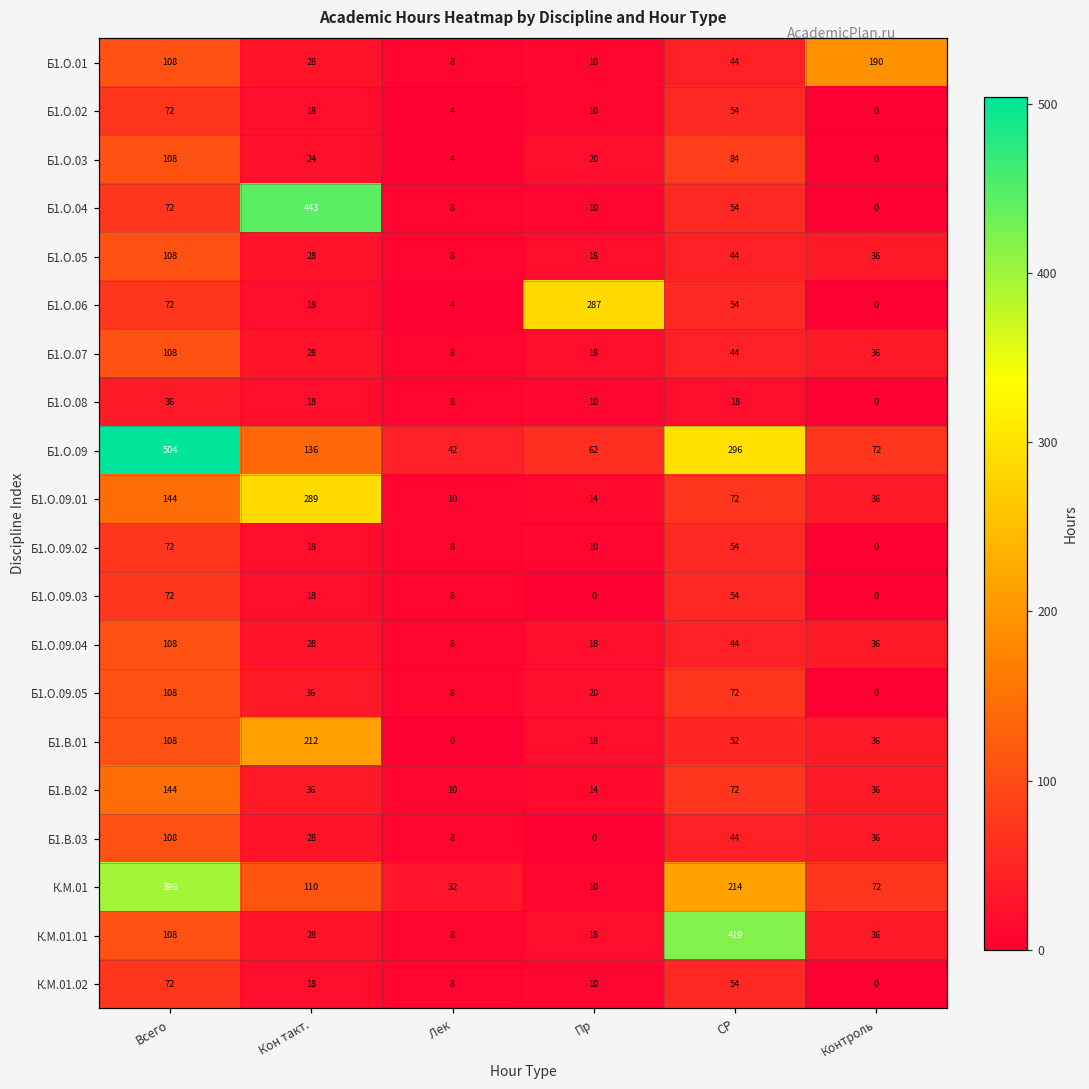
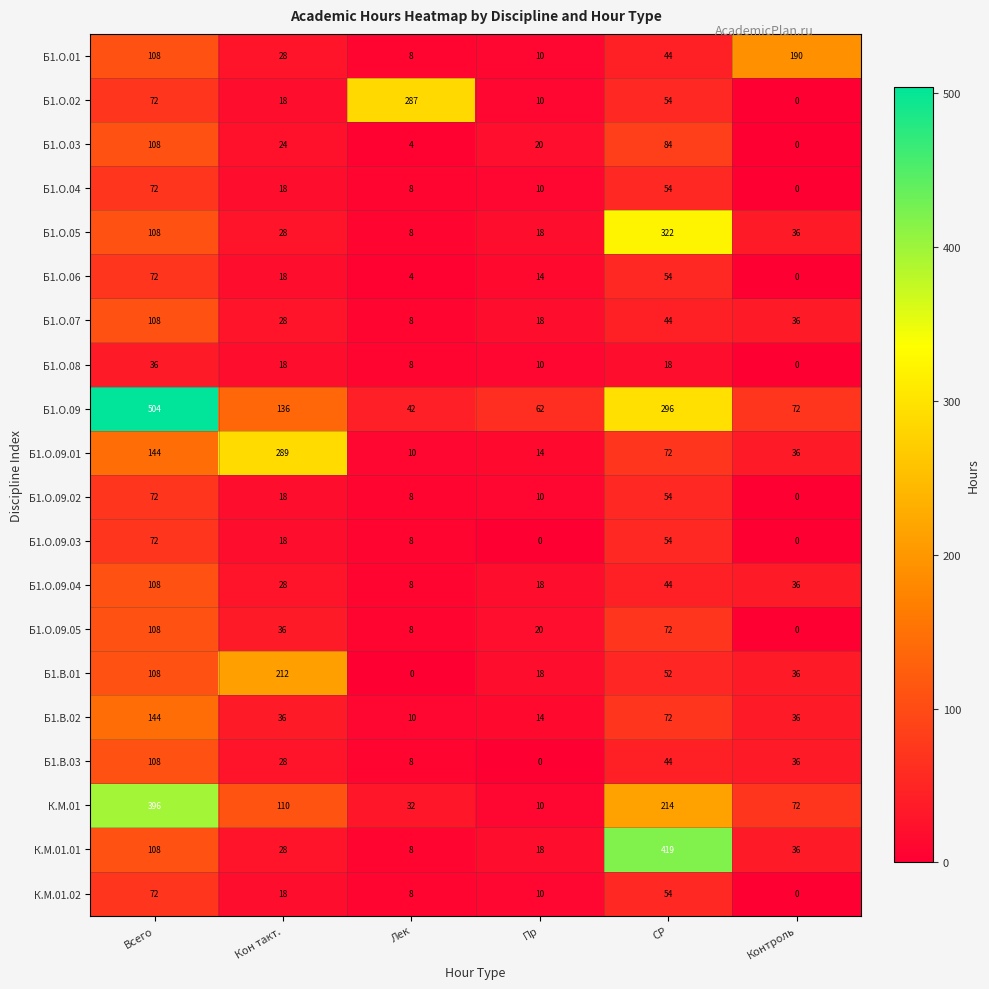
  {
    "Б1.О.01": {
      "Всего": 108,
      "Кон такт.": 28,
      "Лек": 8,
      "Пр": 10,
      "СР": 44,
      "Контроль": 190
    },
    "Б1.О.02": {
      "Всего": 72,
      "Кон такт.": 18,
-     "Лек": 4,
+     "Лек": 287,
      "Пр": 10,
      "СР": 54,
      "Контроль": 0
    },
    "Б1.О.03": {
      "Всего": 108,
      "Кон такт.": 24,
      "Лек": 4,
      "Пр": 20,
      "СР": 84,
      "Контроль": 0
    },
    "Б1.О.04": {
      "Всего": 72,
-     "Кон такт.": 443,
+     "Кон такт.": 18,
      "Лек": 8,
      "Пр": 10,
      "СР": 54,
      "Контроль": 0
    },
    "Б1.О.05": {
      "Всего": 108,
      "Кон такт.": 28,
      "Лек": 8,
      "Пр": 18,
-     "СР": 44,
+     "СР": 322,
      "Контроль": 36
    },
    "Б1.О.06": {
      "Всего": 72,
      "Кон такт.": 18,
      "Лек": 4,
-     "Пр": 287,
+     "Пр": 14,
      "СР": 54,
      "Контроль": 0
    },
    "Б1.О.07": {
      "Всего": 108,
      "Кон такт.": 28,
      "Лек": 8,
      "Пр": 18,
      "СР": 44,
      "Контроль": 36
    },
    "Б1.О.08": {
      "Всего": 36,
      "Кон такт.": 18,
      "Лек": 8,
      "Пр": 10,
      "СР": 18,
      "Контроль": 0
    },
    "Б1.О.09": {
      "Всего": 504,
      "Кон такт.": 136,
      "Лек": 42,
      "Пр": 62,
      "СР": 296,
      "Контроль": 72
    },
    "Б1.О.09.01": {
      "Всего": 144,
      "Кон такт.": 289,
      "Лек": 10,
      "Пр": 14,
      "СР": 72,
      "Контроль": 36
    },
    "Б1.О.09.02": {
      "Всего": 72,
      "Кон такт.": 18,
      "Лек": 8,
      "Пр": 10,
      "СР": 54,
      "Контроль": 0
    },
    "Б1.О.09.03": {
      "Всего": 72,
      "Кон такт.": 18,
      "Лек": 8,
      "Пр": 0,
      "СР": 54,
      "Контроль": 0
    },
    "Б1.О.09.04": {
      "Всего": 108,
      "Кон такт.": 28,
      "Лек": 8,
      "Пр": 18,
      "СР": 44,
      "Контроль": 36
    },
    "Б1.О.09.05": {
      "Всего": 108,
      "Кон такт.": 36,
      "Лек": 8,
      "Пр": 20,
      "СР": 72,
      "Контроль": 0
    },
    "Б1.В.01": {
      "Всего": 108,
      "Кон такт.": 212,
      "Лек": 0,
      "Пр": 18,
      "СР": 52,
      "Контроль": 36
    },
    "Б1.В.02": {
      "Всего": 144,
      "Кон такт.": 36,
      "Лек": 10,
      "Пр": 14,
      "СР": 72,
      "Контроль": 36
    },
    "Б1.В.03": {
      "Всего": 108,
      "Кон такт.": 28,
      "Лек": 8,
      "Пр": 0,
      "СР": 44,
      "Контроль": 36
    },
    "К.М.01": {
      "Всего": 396,
      "Кон такт.": 110,
      "Лек": 32,
      "Пр": 10,
      "СР": 214,
      "Контроль": 72
    },
    "К.М.01.01": {
      "Всего": 108,
      "Кон такт.": 28,
      "Лек": 8,
      "Пр": 18,
      "СР": 419,
      "Контроль": 36
    },
    "К.М.01.02": {
      "Всего": 72,
      "Кон такт.": 18,
      "Лек": 8,
      "Пр": 10,
      "СР": 54,
      "Контроль": 0
    }
  }
